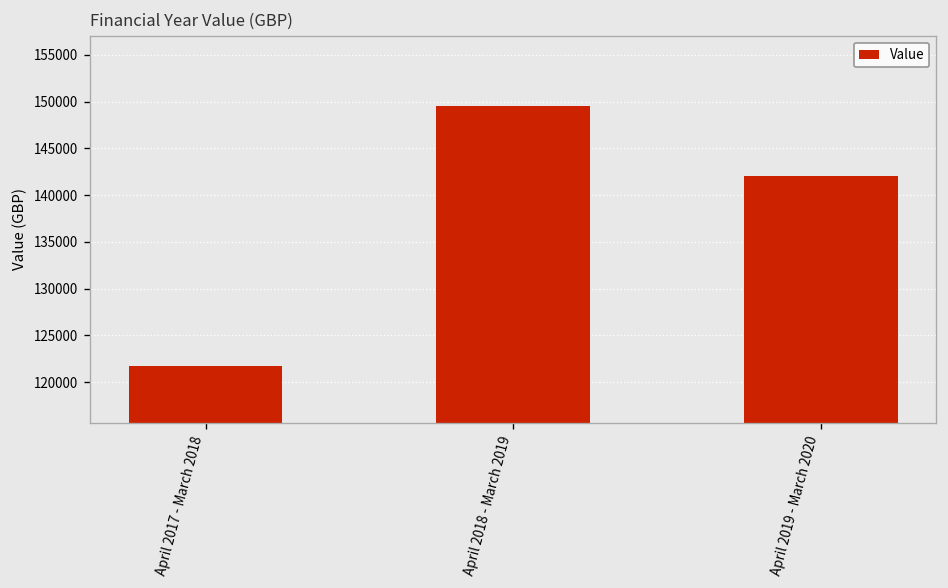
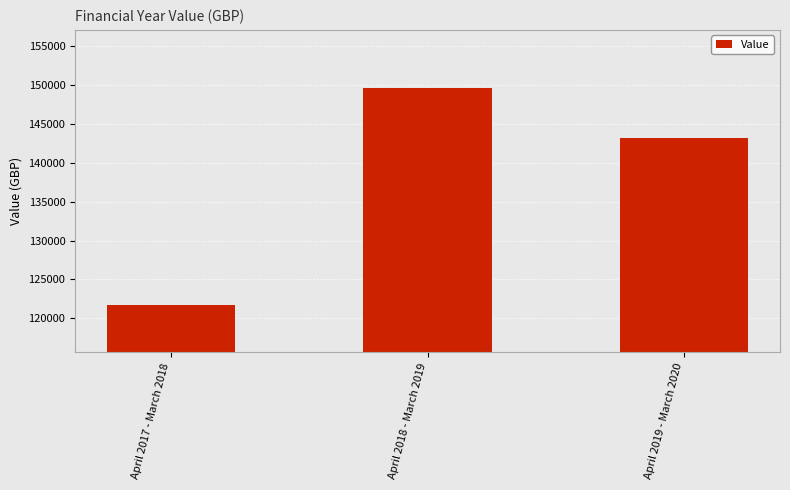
  {
    "April 2017 - March 2018": 122000,
    "April 2018 - March 2019": 150000,
-   "April 2019 - March 2020": 142000
+   "April 2019 - March 2020": 143000
  }
